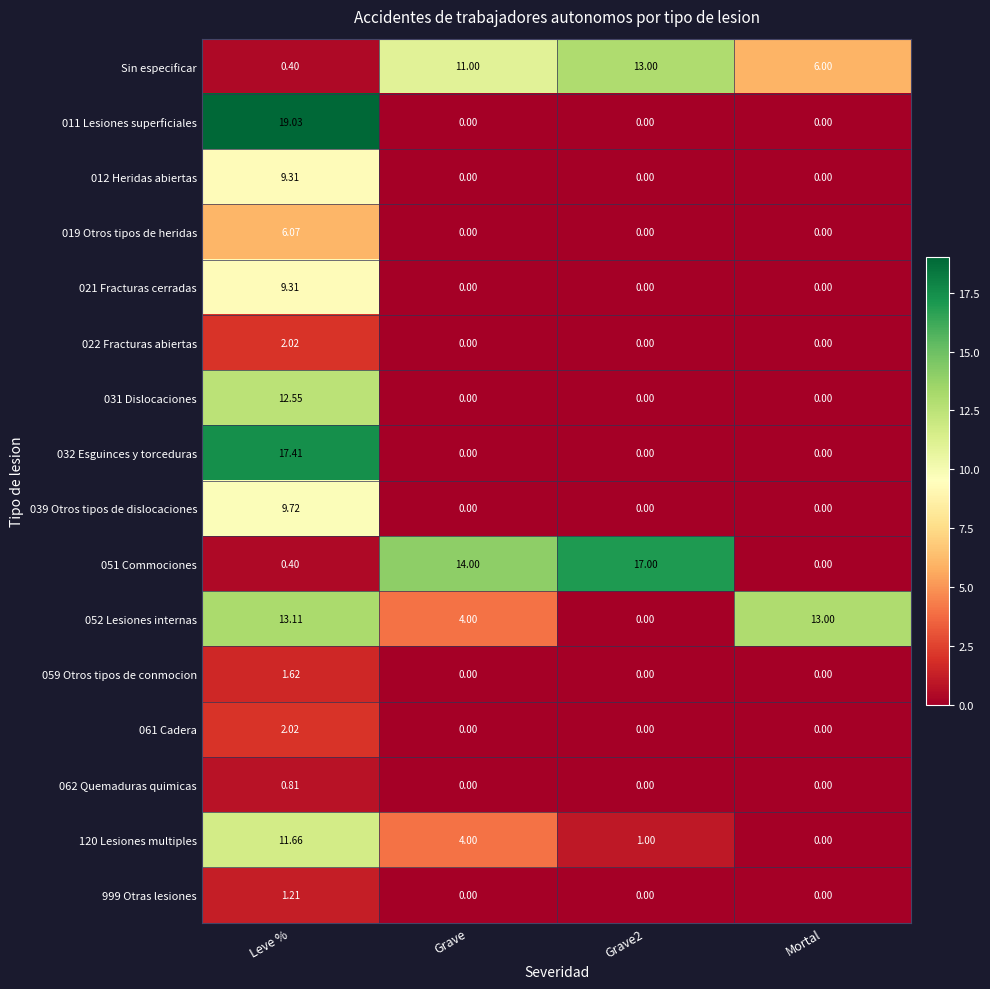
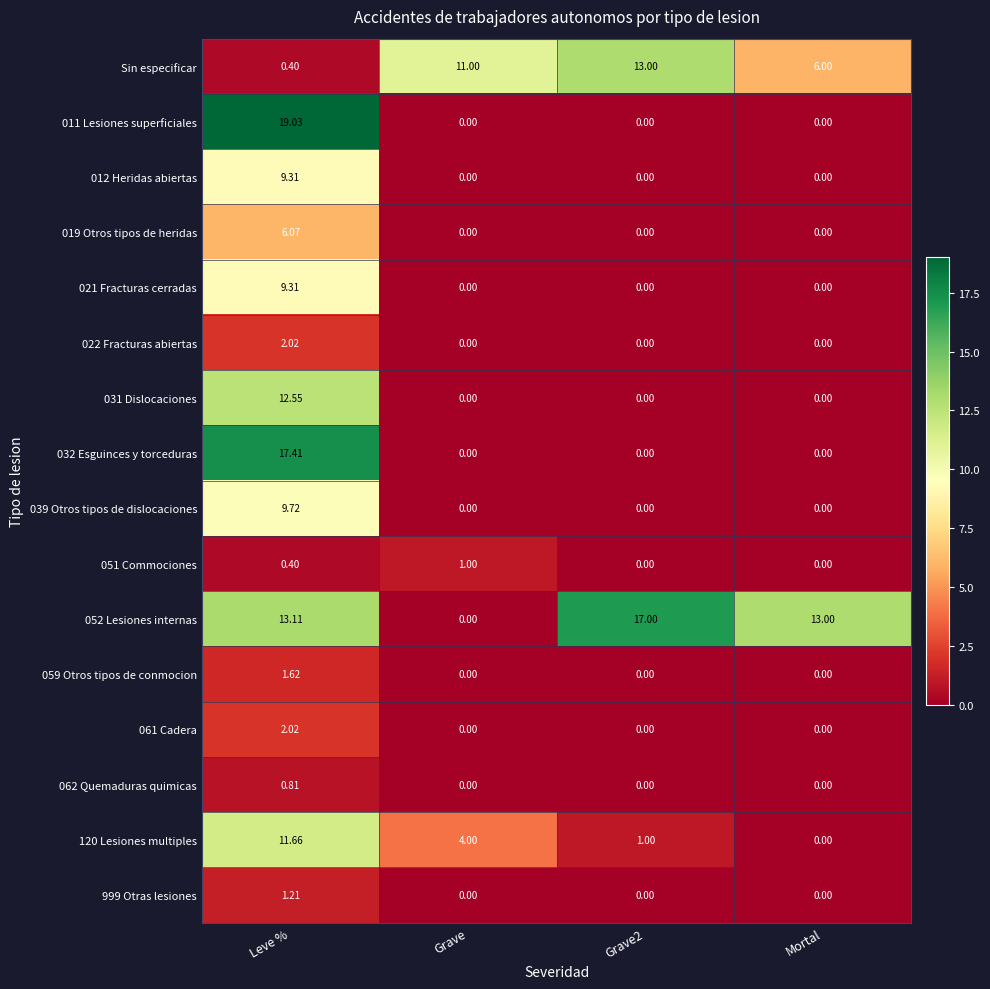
  {
    "Sin especificar": {
      "Leve %": 0.40,
      "Grave": 11.00,
      "Grave2": 13.00,
      "Mortal": 6.00
    },
    "011 Lesiones superficiales": {
      "Leve %": 19.03,
      "Grave": 0.00,
      "Grave2": 0.00,
      "Mortal": 0.00
    },
    "012 Heridas abiertas": {
      "Leve %": 9.31,
      "Grave": 0.00,
      "Grave2": 0.00,
      "Mortal": 0.00
    },
    "019 Otros tipos de heridas": {
      "Leve %": 6.07,
      "Grave": 0.00,
      "Grave2": 0.00,
      "Mortal": 0.00
    },
    "021 Fracturas cerradas": {
      "Leve %": 9.31,
      "Grave": 0.00,
      "Grave2": 0.00,
      "Mortal": 0.00
    },
    "022 Fracturas abiertas": {
      "Leve %": 2.02,
      "Grave": 0.00,
      "Grave2": 0.00,
      "Mortal": 0.00
    },
    "031 Dislocaciones": {
      "Leve %": 12.55,
      "Grave": 0.00,
      "Grave2": 0.00,
      "Mortal": 0.00
    },
    "032 Esguinces y torceduras": {
      "Leve %": 17.41,
      "Grave": 0.00,
      "Grave2": 0.00,
      "Mortal": 0.00
    },
    "039 Otros tipos de dislocaciones": {
      "Leve %": 9.72,
      "Grave": 0.00,
      "Grave2": 0.00,
      "Mortal": 0.00
    },
    "051 Commociones": {
      "Leve %": 0.40,
-     "Grave": 14.00,
-     "Grave2": 17.00,
+     "Grave": 1.00,
+     "Grave2": 0.00,
      "Mortal": 0.00
    },
    "052 Lesiones internas": {
      "Leve %": 13.11,
-     "Grave": 4.00,
-     "Grave2": 0.00,
+     "Grave": 0.00,
+     "Grave2": 17.00,
      "Mortal": 13.00
    },
    "059 Otros tipos de conmocion": {
      "Leve %": 1.62,
      "Grave": 0.00,
      "Grave2": 0.00,
      "Mortal": 0.00
    },
    "061 Cadera": {
      "Leve %": 2.02,
      "Grave": 0.00,
      "Grave2": 0.00,
      "Mortal": 0.00
    },
    "062 Quemaduras quimicas": {
      "Leve %": 0.81,
      "Grave": 0.00,
      "Grave2": 0.00,
      "Mortal": 0.00
    },
    "120 Lesiones multiples": {
      "Leve %": 11.66,
      "Grave": 4.00,
      "Grave2": 1.00,
      "Mortal": 0.00
    },
    "999 Otras lesiones": {
      "Leve %": 1.21,
      "Grave": 0.00,
      "Grave2": 0.00,
      "Mortal": 0.00
    }
  }
